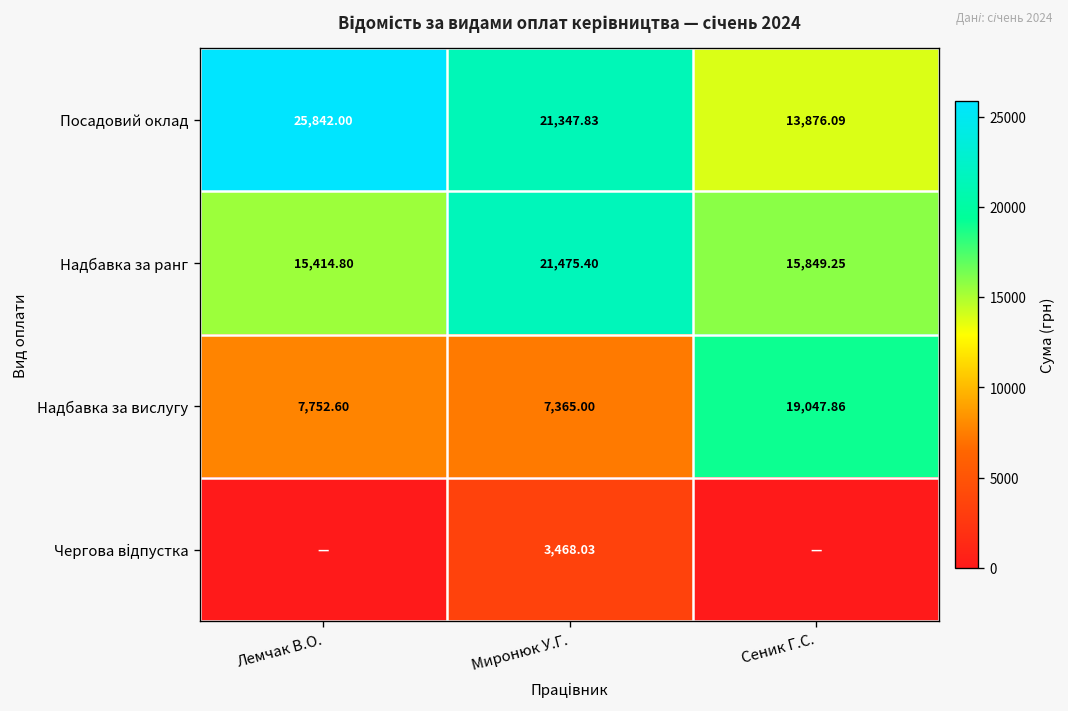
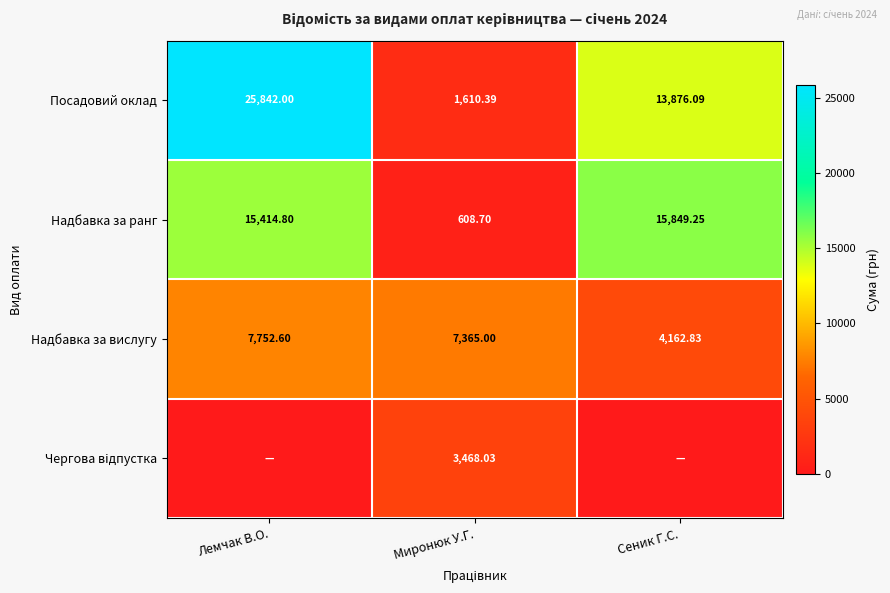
  {
    "Посадовий оклад": {
      "Лемчак В.О.": "25,842.00",
-     "Миронюк У.Г.": "21,347.83",
+     "Миронюк У.Г.": "1,610.39",
      "Сеник Г.С.": "13,876.09"
    },
    "Надбавка за ранг": {
      "Лемчак В.О.": "15,414.80",
-     "Миронюк У.Г.": "21,475.40",
+     "Миронюк У.Г.": "608.70",
      "Сеник Г.С.": "15,849.25"
    },
    "Надбавка за вислугу": {
      "Лемчак В.О.": "7,752.60",
      "Миронюк У.Г.": "7,365.00",
-     "Сеник Г.С.": "19,047.86"
+     "Сеник Г.С.": "4,162.83"
    },
    "Чергова відпустка": {
      "Миронюк У.Г.": "3,468.03"
    }
  }
